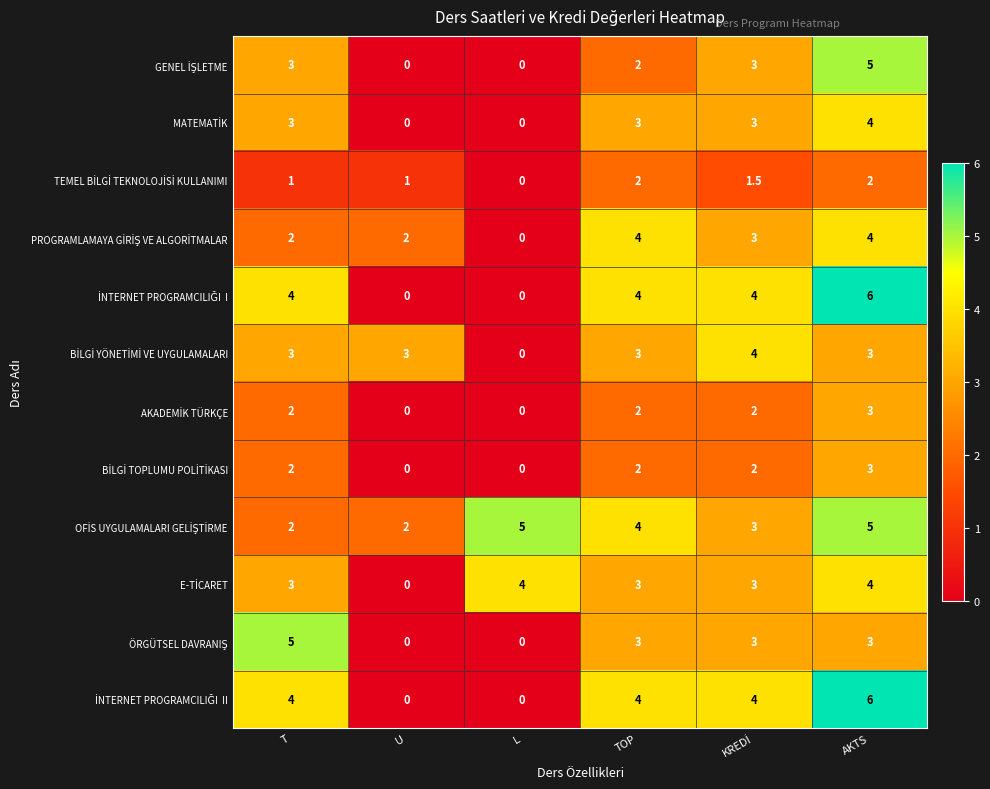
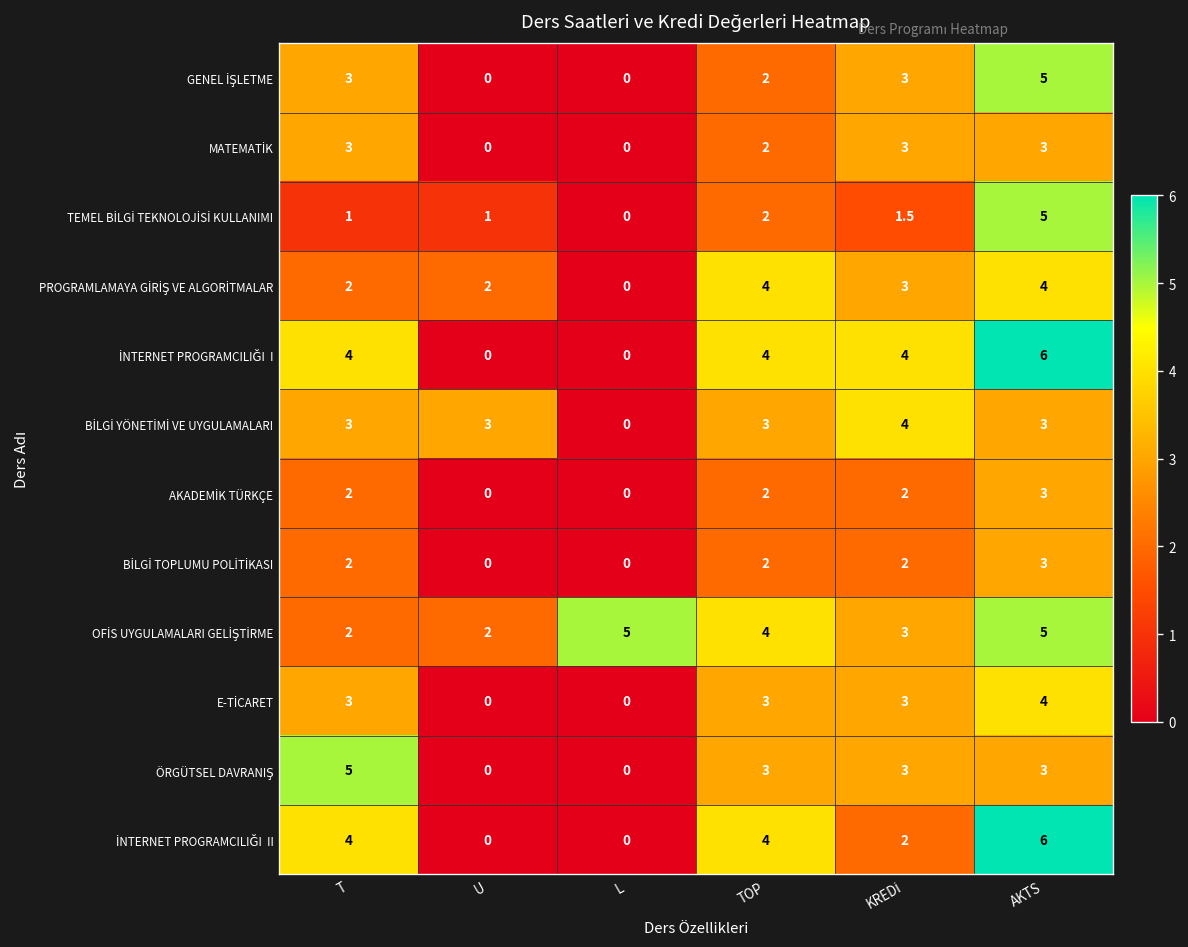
  {
    "GENEL İŞLETME": {
      "T": 3,
      "U": 0,
      "L": 0,
      "TOP": 2,
      "KREDİ": 3,
      "AKTS": 5
    },
    "MATEMATİK": {
      "T": 3,
      "U": 0,
      "L": 0,
-     "TOP": 3,
+     "TOP": 2,
      "KREDİ": 3,
-     "AKTS": 4
+     "AKTS": 3
    },
    "TEMEL BİLGİ TEKNOLOJİSİ KULLANIMI": {
      "T": 1,
      "U": 1,
      "L": 0,
      "TOP": 2,
      "KREDİ": 1.5,
-     "AKTS": 2
+     "AKTS": 5
    },
    "PROGRAMLAMAYA GİRİŞ VE ALGORİTMALAR": {
      "T": 2,
      "U": 2,
      "L": 0,
      "TOP": 4,
      "KREDİ": 3,
      "AKTS": 4
    },
    "İNTERNET PROGRAMCILIĞI I": {
      "T": 4,
      "U": 0,
      "L": 0,
      "TOP": 4,
      "KREDİ": 4,
      "AKTS": 6
    },
    "BİLGİ YÖNETİMİ VE UYGULAMALARI": {
      "T": 3,
      "U": 3,
      "L": 0,
      "TOP": 3,
      "KREDİ": 4,
      "AKTS": 3
    },
    "AKADEMİK TÜRKÇE": {
      "T": 2,
      "U": 0,
      "L": 0,
      "TOP": 2,
      "KREDİ": 2,
      "AKTS": 3
    },
    "BİLGİ TOPLUMU POLİTİKASI": {
      "T": 2,
      "U": 0,
      "L": 0,
      "TOP": 2,
      "KREDİ": 2,
      "AKTS": 3
    },
    "OFİS UYGULAMALARI GELİŞTİRME": {
      "T": 2,
      "U": 2,
      "L": 5,
      "TOP": 4,
      "KREDİ": 3,
      "AKTS": 5
    },
    "E-TİCARET": {
      "T": 3,
      "U": 0,
-     "L": 4,
+     "L": 0,
      "TOP": 3,
      "KREDİ": 3,
      "AKTS": 4
    },
    "ÖRGÜTSEL DAVRANIŞ": {
      "T": 5,
      "U": 0,
      "L": 0,
      "TOP": 3,
      "KREDİ": 3,
      "AKTS": 3
    },
    "İNTERNET PROGRAMCILIĞI II": {
      "T": 4,
      "U": 0,
      "L": 0,
      "TOP": 4,
-     "KREDİ": 4,
+     "KREDİ": 2,
      "AKTS": 6
    }
  }
